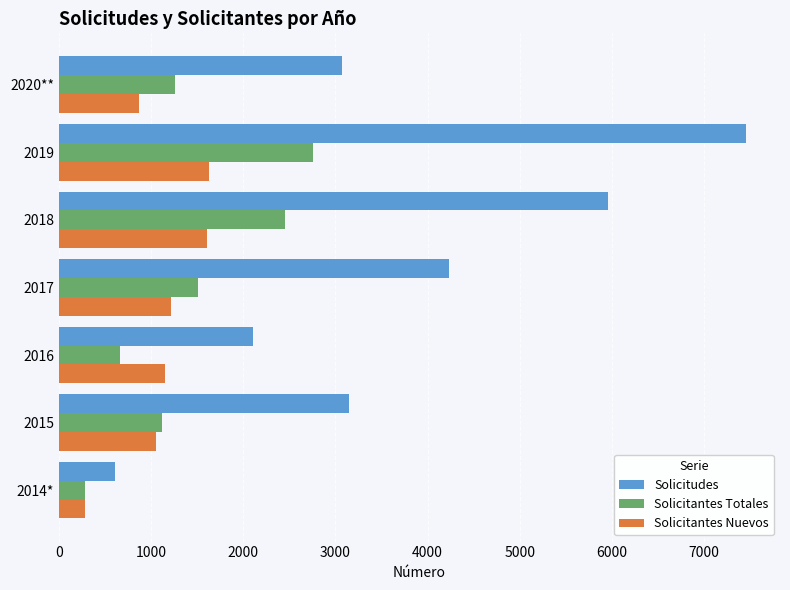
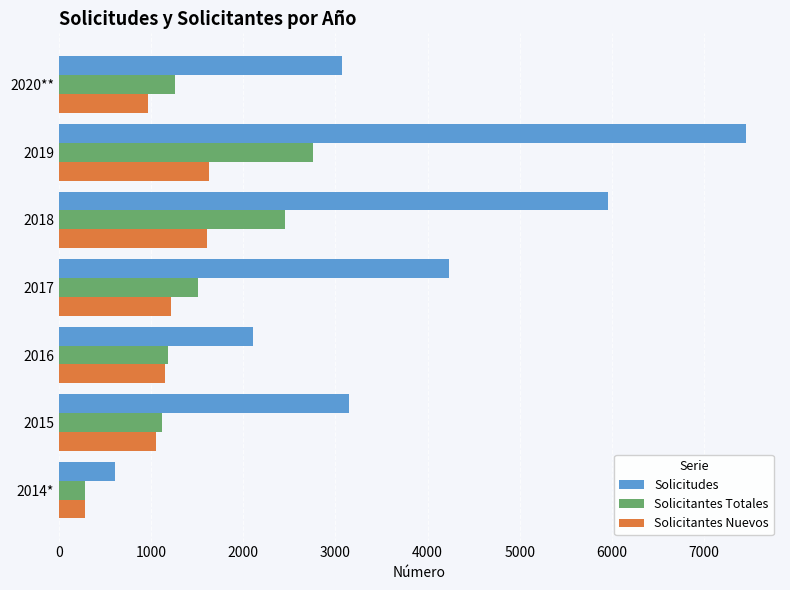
  {
    "Solicitudes": {
      "2020**": 3100,
      "2019": 7400,
      "2018": 6000,
      "2017": 4200,
      "2016": 2100,
      "2015": 3200,
      "2014*": 600
    },
    "Solicitantes Totales": {
      "2020**": 1300,
      "2019": 2800,
      "2018": 2400,
      "2017": 1500,
-     "2016": 700,
+     "2016": 1200,
      "2015": 1100,
      "2014*": 300
    },
    "Solicitantes Nuevos": {
-     "2020**": 900,
+     "2020**": 1000,
      "2019": 1600,
      "2018": 1600,
      "2017": 1200,
      "2016": 1200,
      "2015": 1100,
      "2014*": 300
    }
  }
